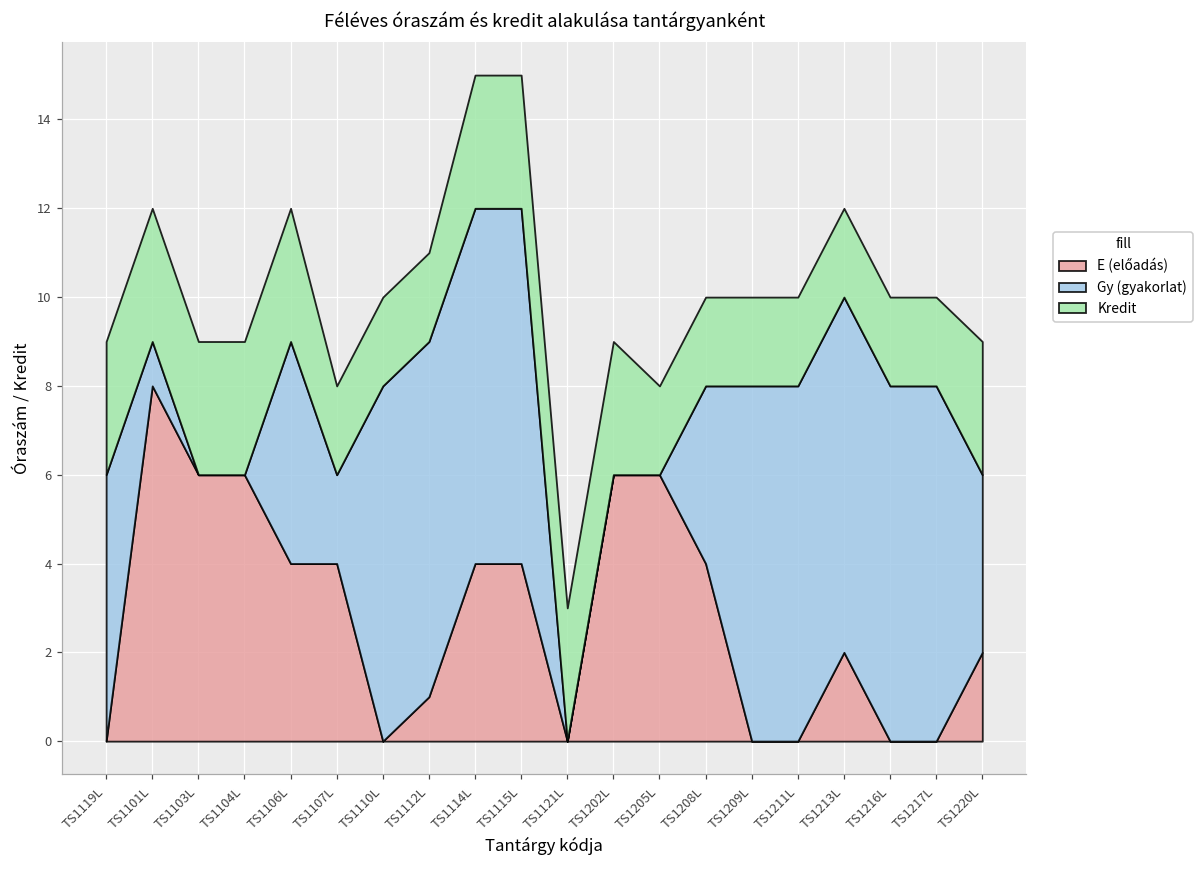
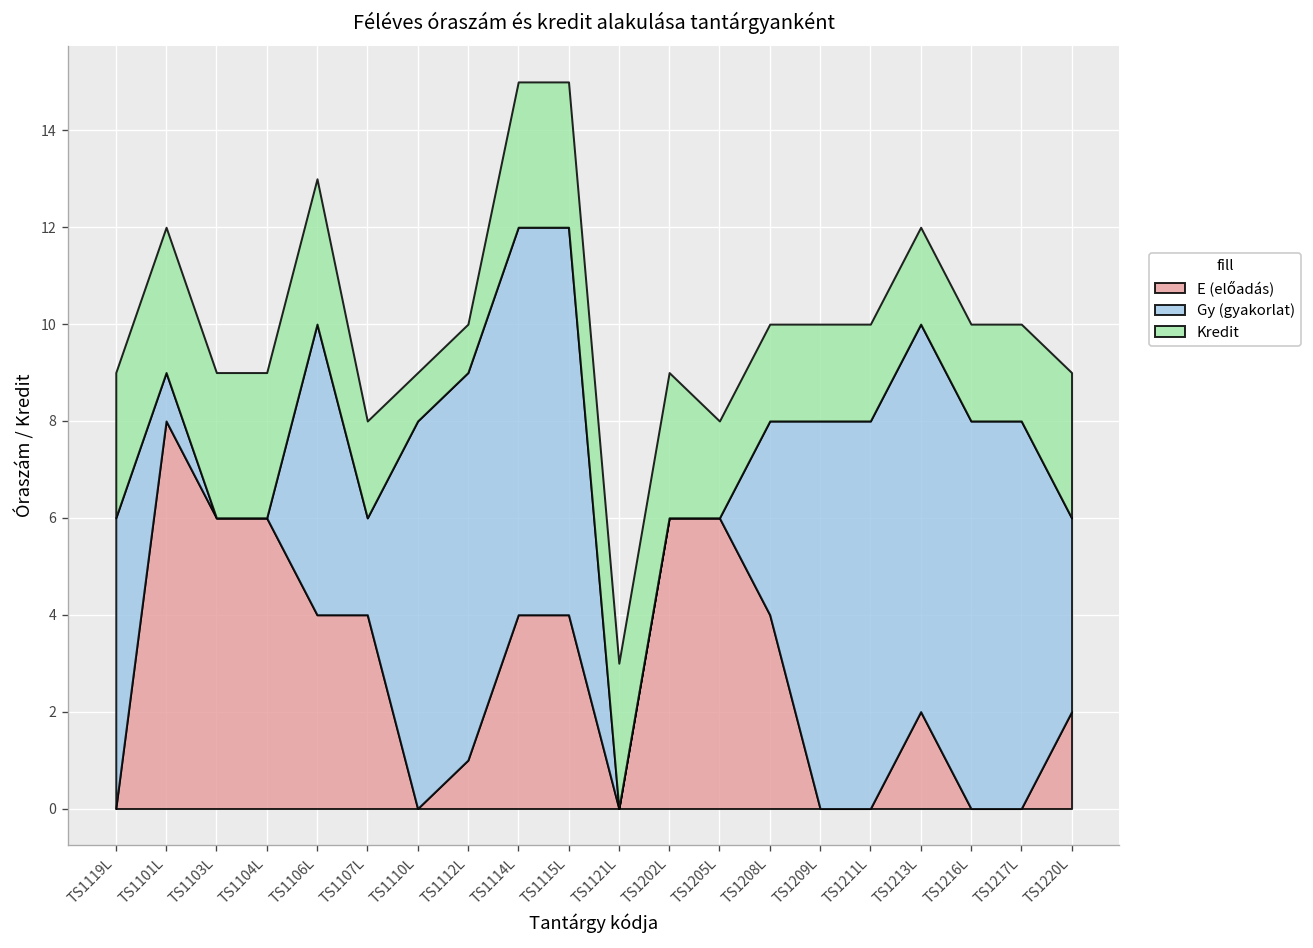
  {
    "E (előadás)": {
      "TS1119L": 0,
      "TS1101L": 8,
      "TS1106L": 4,
      "TS1107L": 4,
      "TS1110L": 0,
      "TS1112L": 1,
      "TS1114L": 4,
      "TS1115L": 4,
      "TS1208L": 4,
      "TS1209L": 0,
      "TS1211L": 0,
      "TS1213L": 2,
      "TS1216L": 0,
      "TS1217L": 0,
      "TS1220L": 2
    },
    "Gy (gyakorlat)": {
      "TS1119L": 6,
      "TS1101L": 1,
-     "TS1106L": 5,
+     "TS1106L": 6,
      "TS1107L": 2,
      "TS1110L": 8,
      "TS1112L": 8,
      "TS1114L": 8,
      "TS1115L": 8,
      "TS1208L": 4,
      "TS1209L": 8,
      "TS1211L": 8,
      "TS1213L": 8,
      "TS1216L": 8,
      "TS1217L": 8,
      "TS1220L": 4
    },
    "Kredit": {
      "TS1119L": 3,
      "TS1101L": 3,
      "TS1103L": 3,
      "TS1104L": 3,
      "TS1106L": 3,
      "TS1107L": 2,
-     "TS1110L": 2,
-     "TS1112L": 2,
+     "TS1110L": 1,
+     "TS1112L": 1,
      "TS1114L": 3,
      "TS1115L": 3,
      "TS1121L": 3,
      "TS1202L": 3,
      "TS1205L": 2,
      "TS1208L": 2,
      "TS1209L": 2,
      "TS1211L": 2,
      "TS1213L": 2,
      "TS1216L": 2,
      "TS1217L": 2,
      "TS1220L": 3
    }
  }
